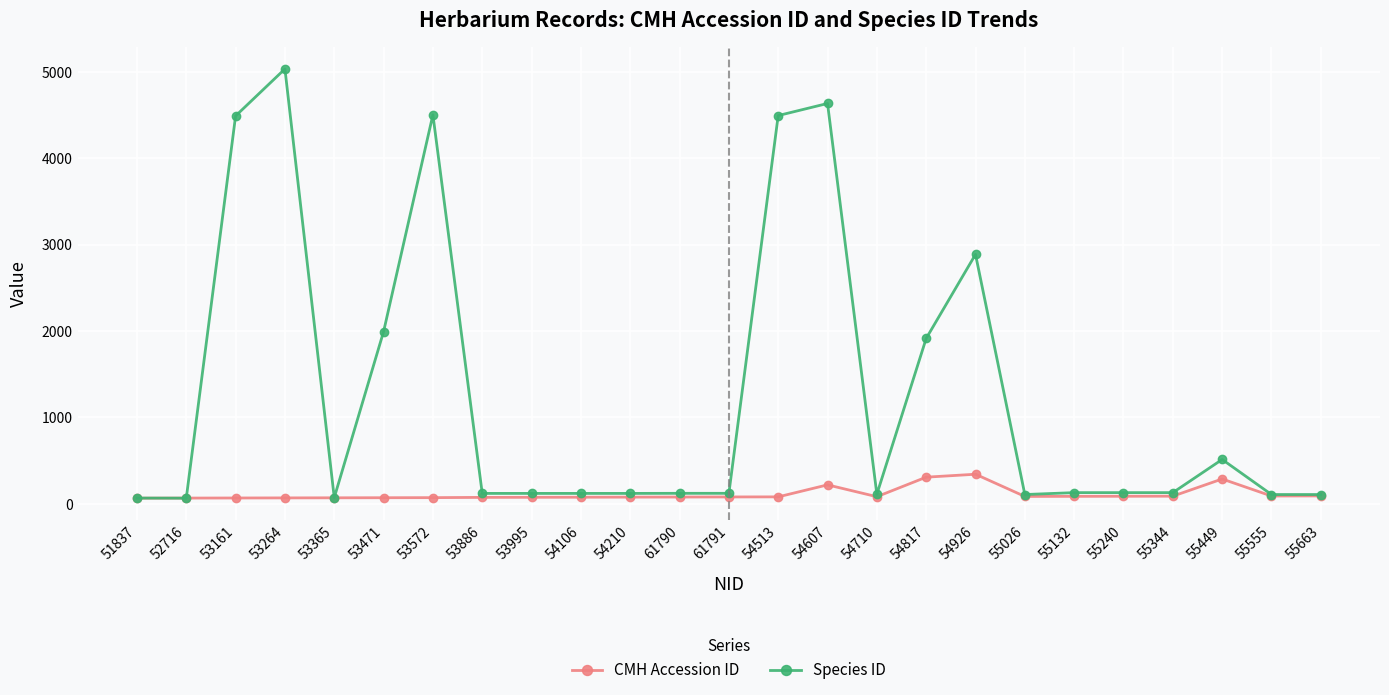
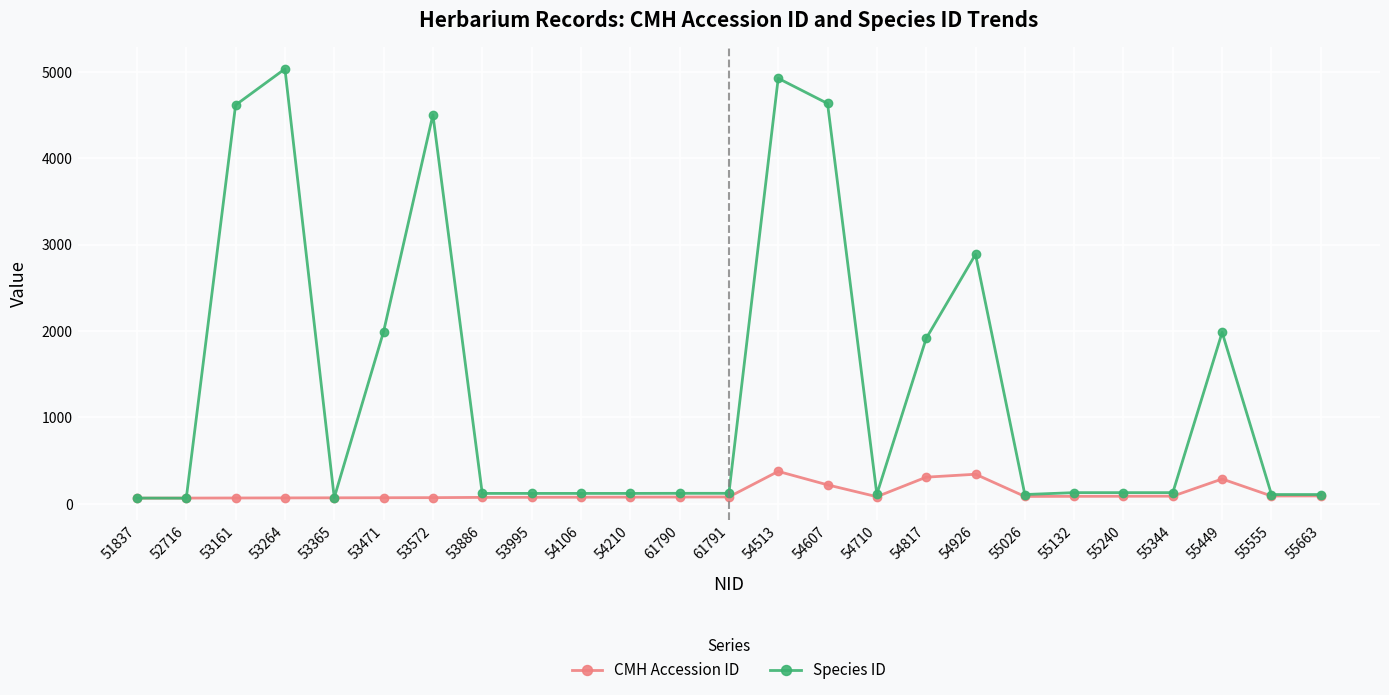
  {
    "CMH Accession ID": {
      "53161": 100,
      "53264": 100,
      "53471": 100,
      "53572": 100,
      "53886": 100,
      "53995": 100,
      "54106": 100,
      "54210": 100,
      "61790": 100,
      "61791": 100,
-     "54513": 100,
+     "54513": 400,
      "54607": 200,
      "54817": 300,
      "54926": 300,
      "55132": 100,
      "55240": 100,
      "55344": 100,
      "55449": 300
    },
    "Species ID": {
-     "53161": 4500,
+     "53161": 4600,
      "53264": 5000,
      "53471": 2000,
      "53572": 4500,
      "53886": 100,
      "53995": 100,
      "54106": 100,
      "54210": 100,
      "61790": 100,
      "61791": 100,
-     "54513": 4500,
+     "54513": 4900,
      "54607": 4600,
      "54817": 1900,
      "54926": 2900,
      "55132": 100,
      "55240": 100,
      "55344": 100,
-     "55449": 500
+     "55449": 2000
    }
  }
